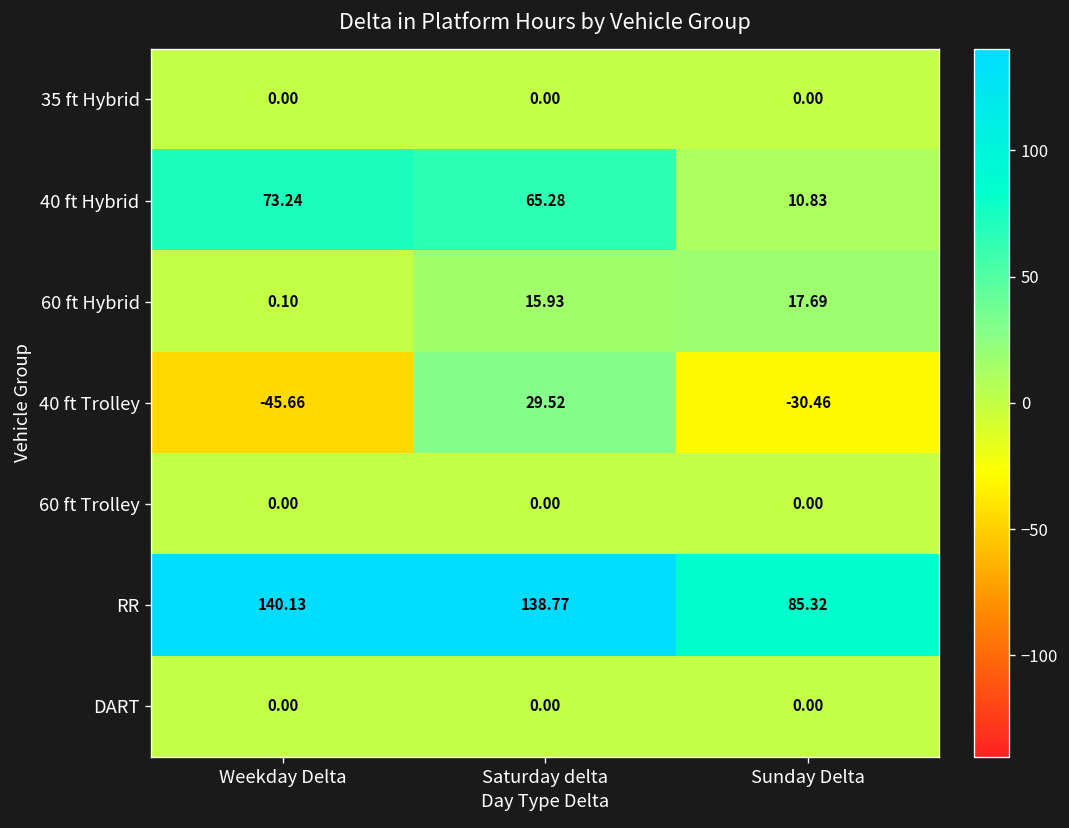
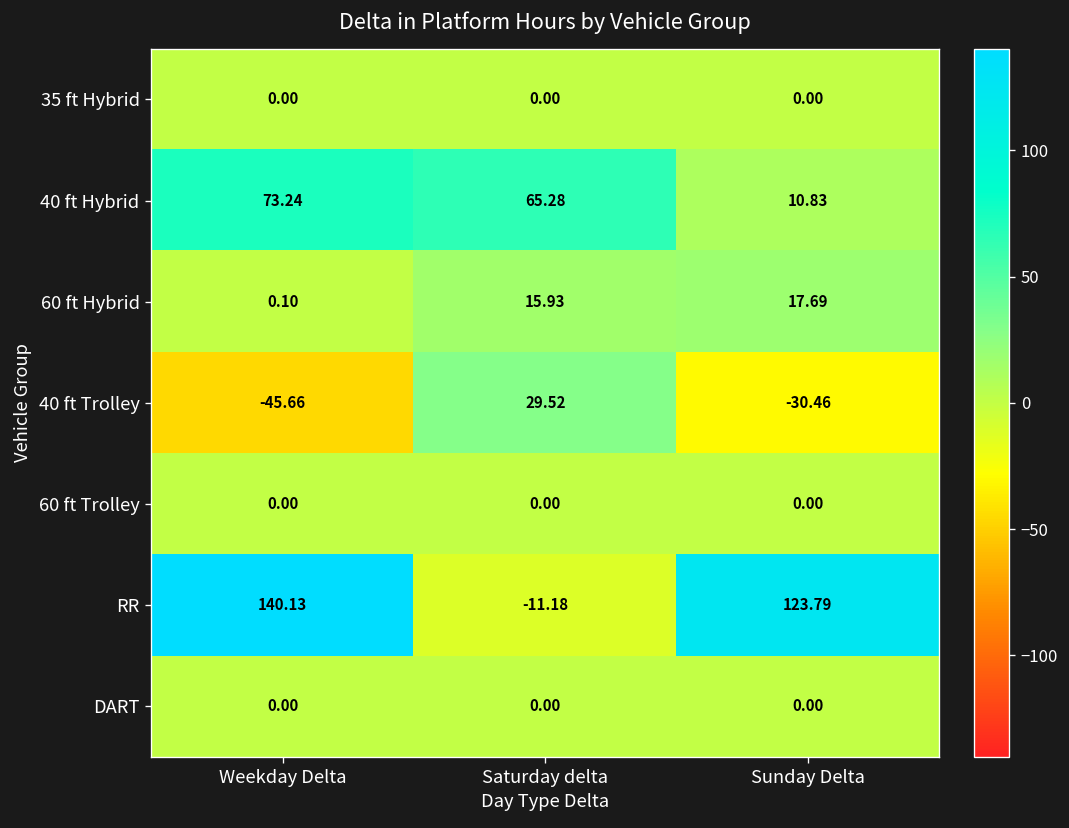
  {
    "35 ft Hybrid": {
      "Weekday Delta": 0.00,
      "Saturday delta": 0.00,
      "Sunday Delta": 0.00
    },
    "40 ft Hybrid": {
      "Weekday Delta": 73.24,
      "Saturday delta": 65.28,
      "Sunday Delta": 10.83
    },
    "60 ft Hybrid": {
      "Weekday Delta": 0.10,
      "Saturday delta": 15.93,
      "Sunday Delta": 17.69
    },
    "40 ft Trolley": {
      "Weekday Delta": -45.66,
      "Saturday delta": 29.52,
      "Sunday Delta": -30.46
    },
    "60 ft Trolley": {
      "Weekday Delta": 0.00,
      "Saturday delta": 0.00,
      "Sunday Delta": 0.00
    },
    "RR": {
      "Weekday Delta": 140.13,
-     "Saturday delta": 138.77,
-     "Sunday Delta": 85.32
+     "Saturday delta": -11.18,
+     "Sunday Delta": 123.79
    },
    "DART": {
      "Weekday Delta": 0.00,
      "Saturday delta": 0.00,
      "Sunday Delta": 0.00
    }
  }
